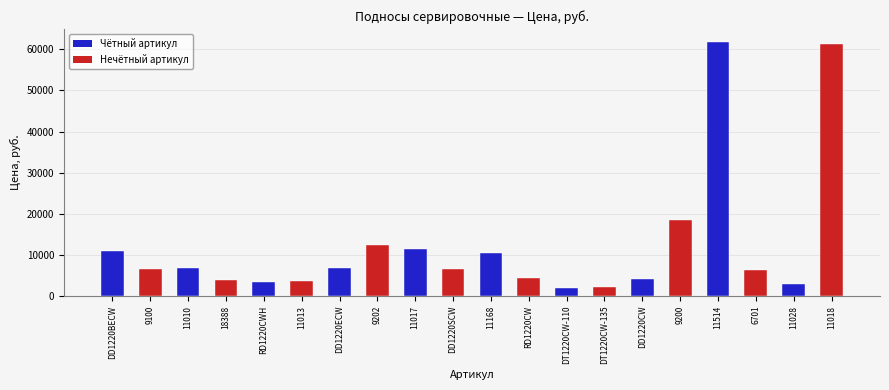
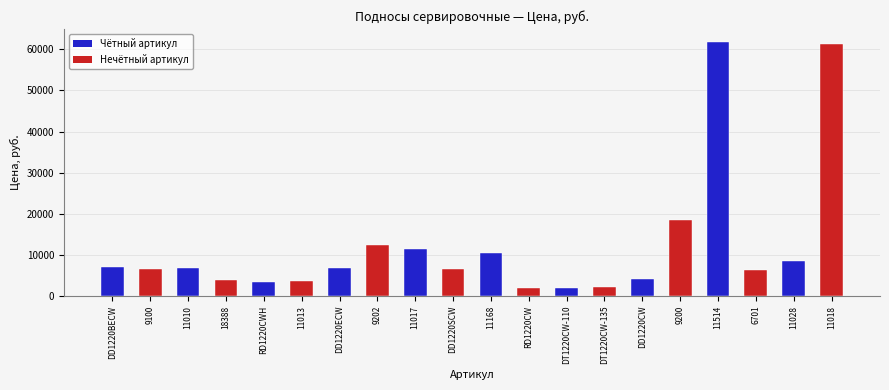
  {
-   "DD1220BECW": 11000,
+   "DD1220BECW": 7000,
    "9100": 6000,
    "11010": 7000,
    "18388": 4000,
    "RD1220CWH": 3000,
    "11013": 4000,
    "DD1220ECW": 7000,
    "9202": 12000,
    "11017": 11000,
    "DD1220SCW": 7000,
    "11168": 10000,
-   "RD1220CW": 4000,
+   "RD1220CW": 2000,
    "DT1220CW-110": 2000,
    "DT1220CW-135": 2000,
    "DD1220CW": 4000,
    "9200": 19000,
    "11514": 62000,
    "6701": 6000,
-   "11028": 3000,
+   "11028": 8000,
    "11018": 61000
  }
